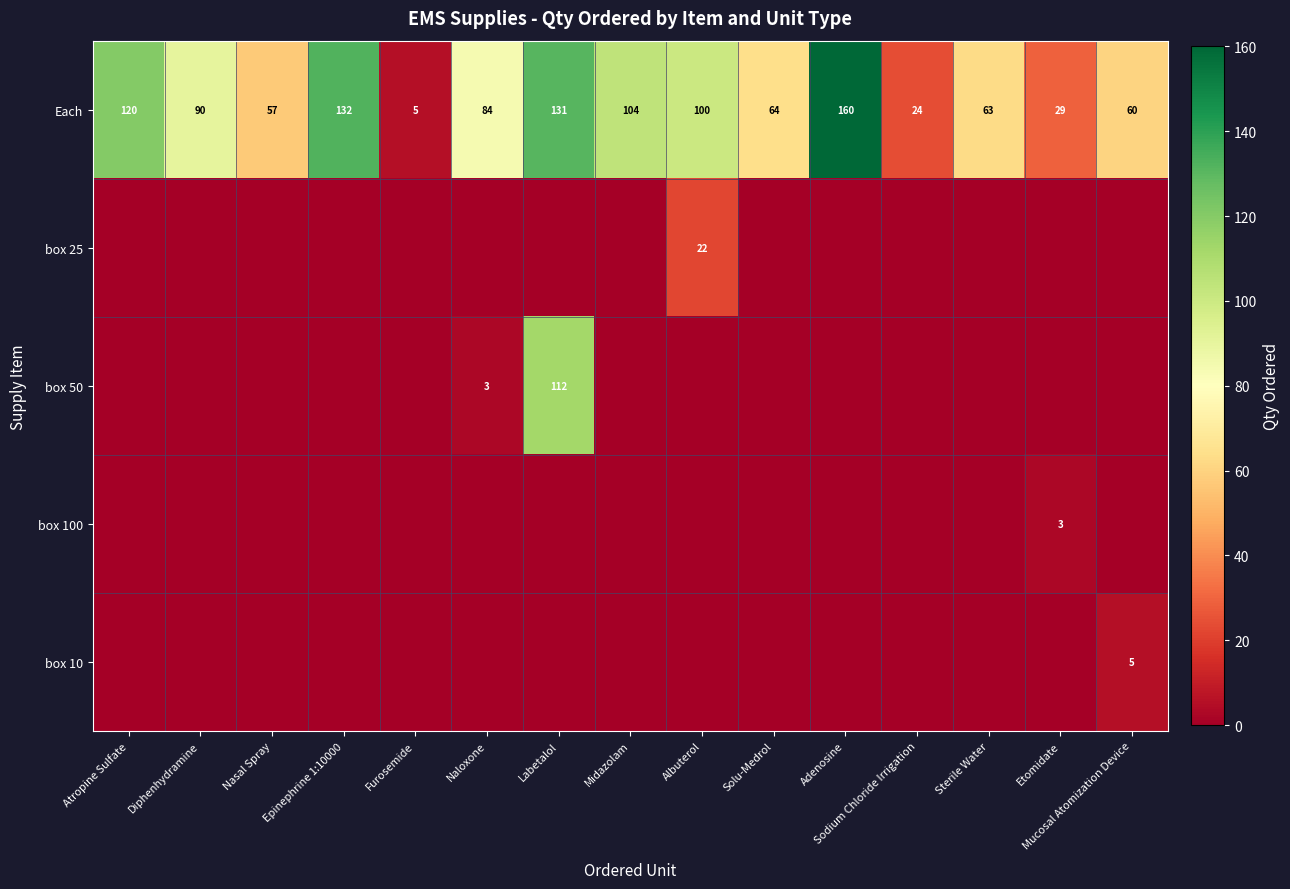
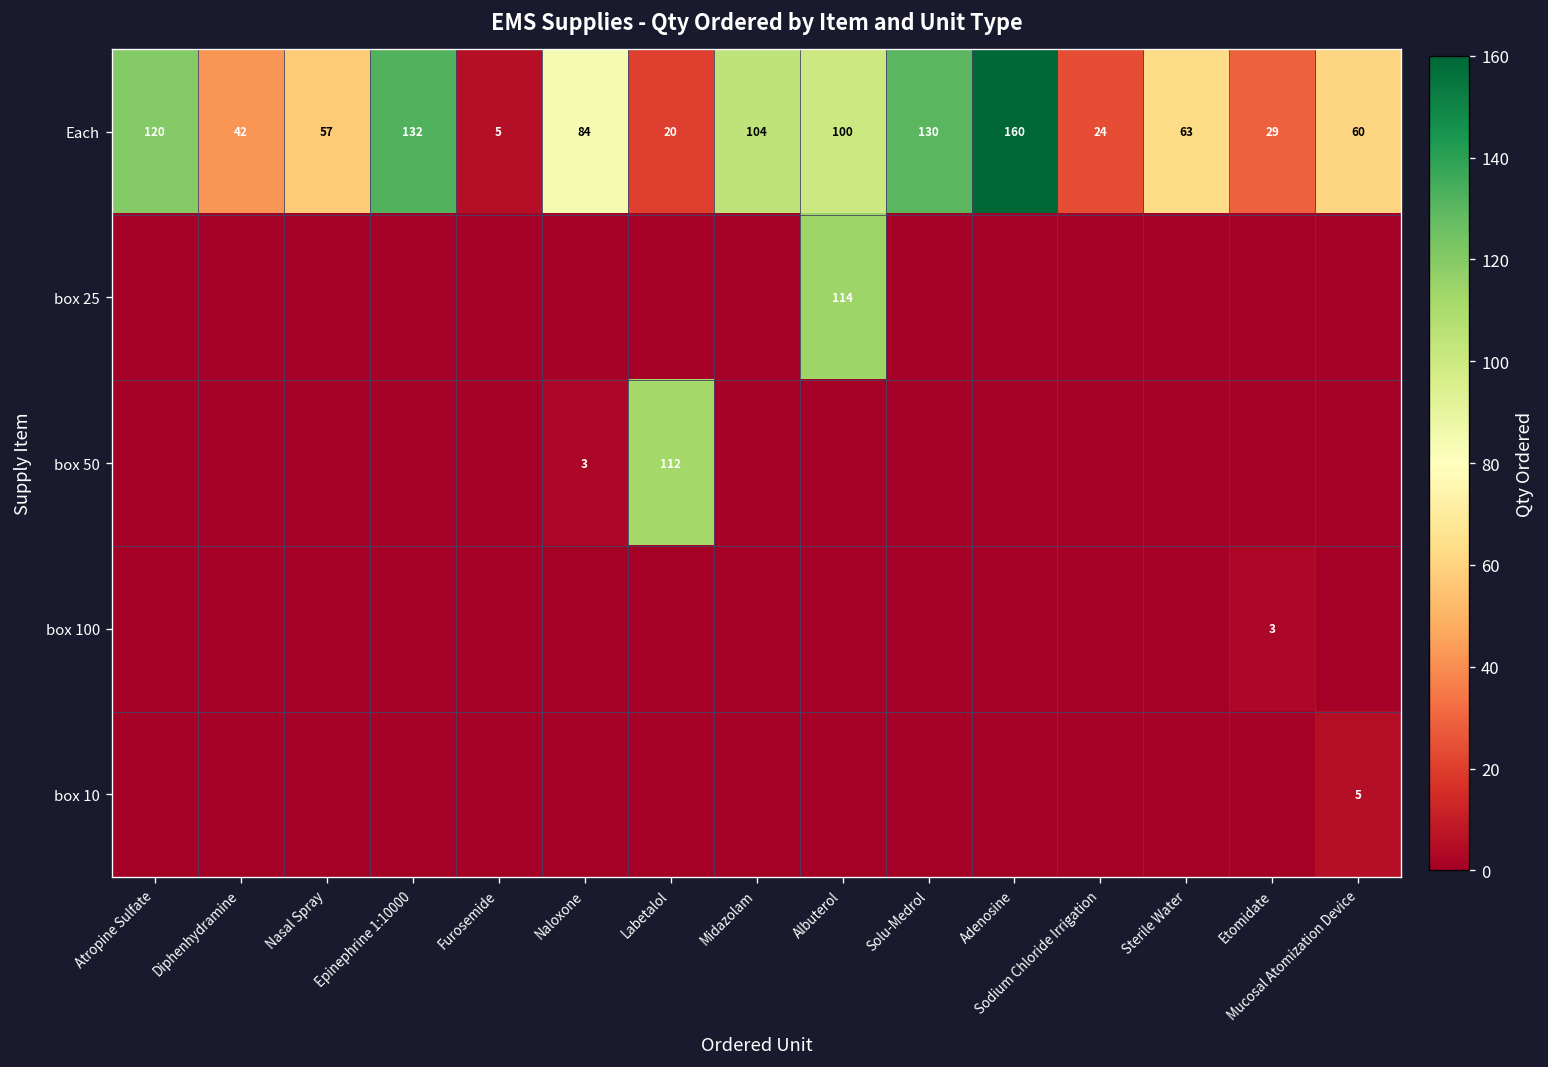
  {
    "Each": {
      "Atropine Sulfate": 120,
-     "Diphenhydramine": 90,
+     "Diphenhydramine": 42,
      "Nasal Spray": 57,
      "Epinephrine 1:10000": 132,
      "Furosemide": 5,
      "Naloxone": 84,
-     "Labetalol": 131,
+     "Labetalol": 20,
      "Midazolam": 104,
      "Albuterol": 100,
-     "Solu-Medrol": 64,
+     "Solu-Medrol": 130,
      "Adenosine": 160,
      "Sodium Chloride Irrigation": 24,
      "Sterile Water": 63,
      "Etomidate": 29,
      "Mucosal Atomization Device": 60
    },
    "box 25": {
-     "Albuterol": 22
+     "Albuterol": 114
    },
    "box 50": {
      "Naloxone": 3,
      "Labetalol": 112
    },
    "box 100": {
      "Etomidate": 3
    },
    "box 10": {
      "Mucosal Atomization Device": 5
    }
  }
